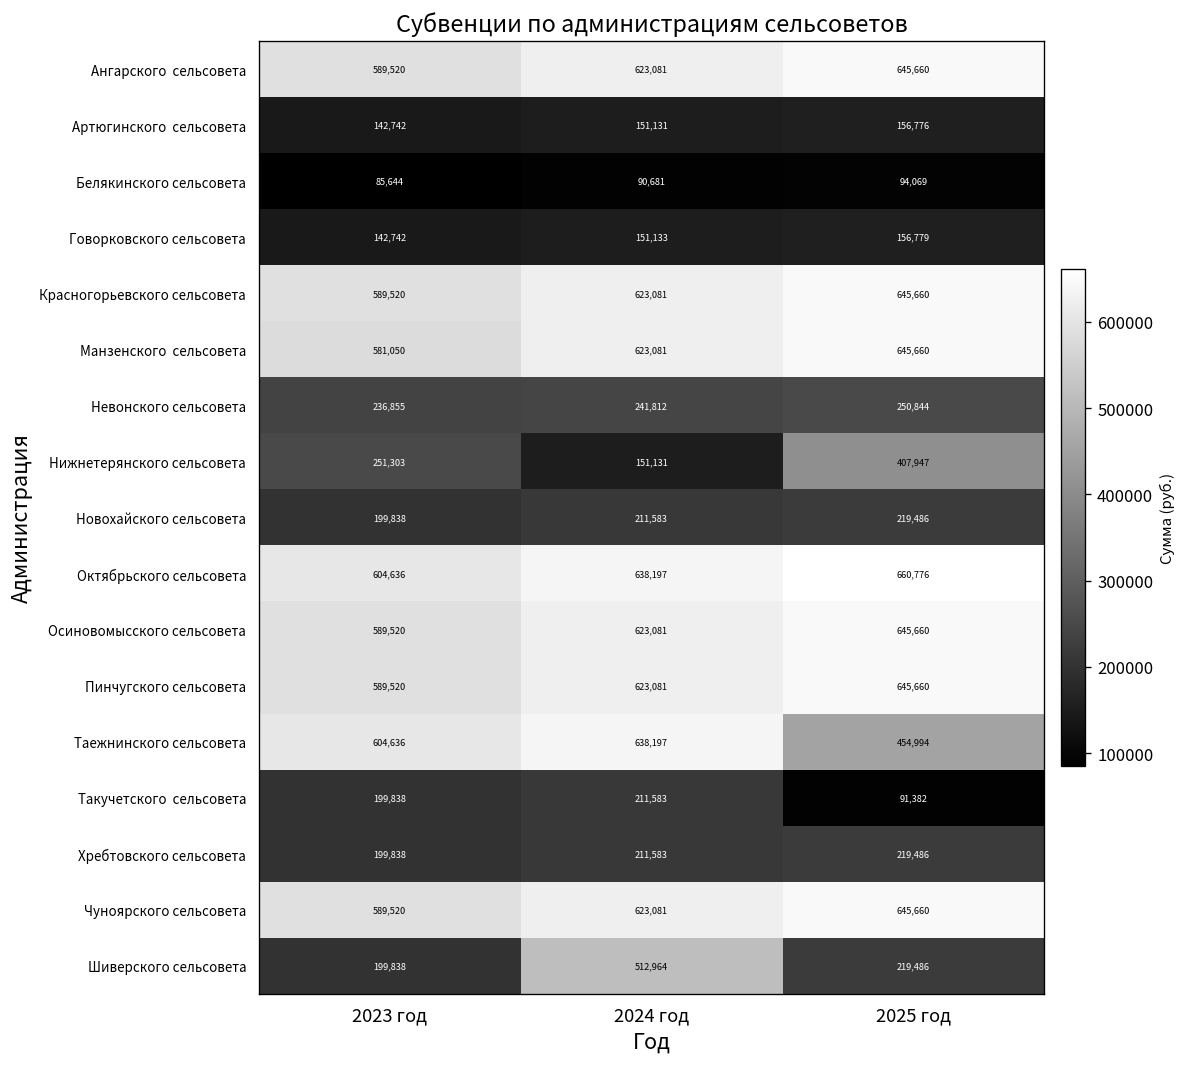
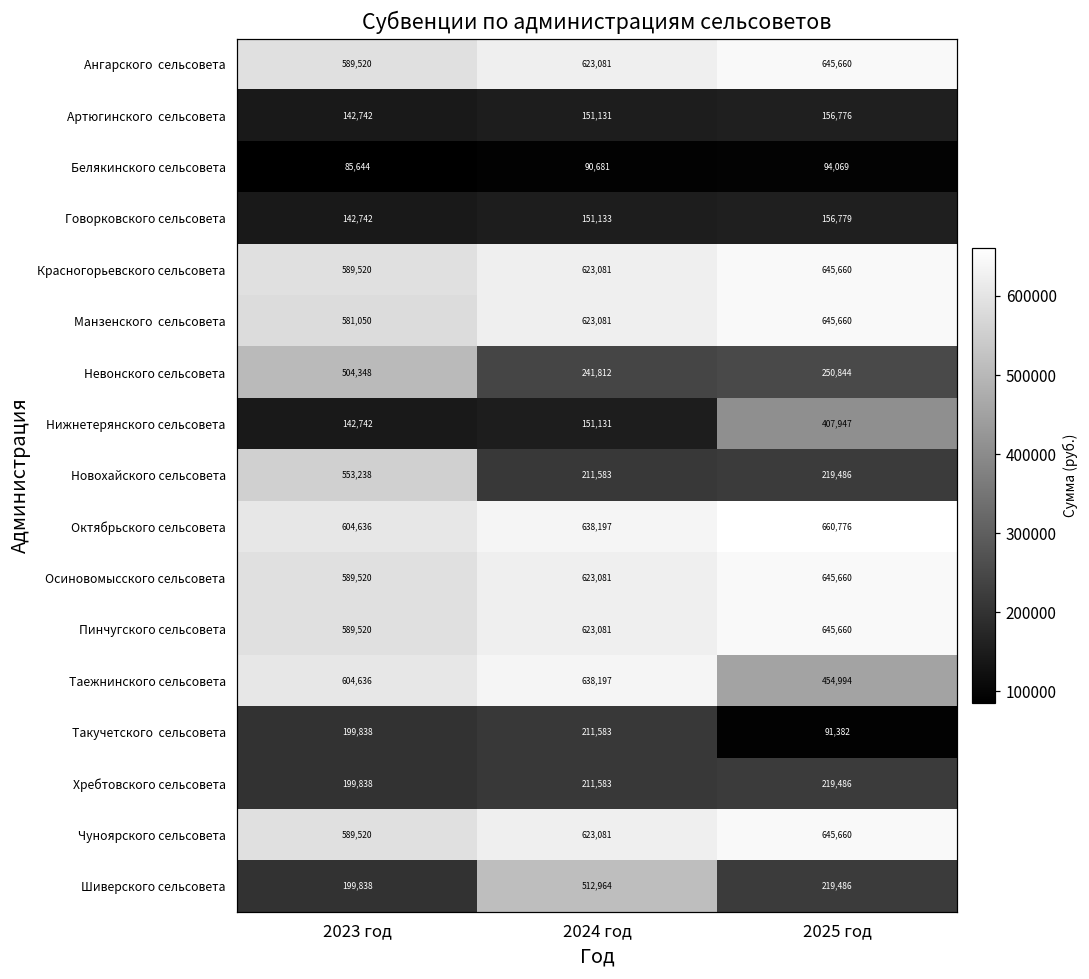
  {
    "Ангарского сельсовета": {
      "2023 год": "589,520",
      "2024 год": "623,081",
      "2025 год": "645,660"
    },
    "Артюгинского сельсовета": {
      "2023 год": "142,742",
      "2024 год": "151,131",
      "2025 год": "156,776"
    },
    "Белякинского сельсовета": {
      "2023 год": "85,644",
      "2024 год": "90,681",
      "2025 год": "94,069"
    },
    "Говорковского сельсовета": {
      "2023 год": "142,742",
      "2024 год": "151,133",
      "2025 год": "156,779"
    },
    "Красногорьевского сельсовета": {
      "2023 год": "589,520",
      "2024 год": "623,081",
      "2025 год": "645,660"
    },
    "Манзенского сельсовета": {
      "2023 год": "581,050",
      "2024 год": "623,081",
      "2025 год": "645,660"
    },
    "Невонского сельсовета": {
-     "2023 год": "236,855",
+     "2023 год": "504,348",
      "2024 год": "241,812",
      "2025 год": "250,844"
    },
    "Нижнетерянского сельсовета": {
-     "2023 год": "251,303",
+     "2023 год": "142,742",
      "2024 год": "151,131",
      "2025 год": "407,947"
    },
    "Новохайского сельсовета": {
-     "2023 год": "199,838",
+     "2023 год": "553,238",
      "2024 год": "211,583",
      "2025 год": "219,486"
    },
    "Октябрьского сельсовета": {
      "2023 год": "604,636",
      "2024 год": "638,197",
      "2025 год": "660,776"
    },
    "Осиновомысского сельсовета": {
      "2023 год": "589,520",
      "2024 год": "623,081",
      "2025 год": "645,660"
    },
    "Пинчугского сельсовета": {
      "2023 год": "589,520",
      "2024 год": "623,081",
      "2025 год": "645,660"
    },
    "Таежнинского сельсовета": {
      "2023 год": "604,636",
      "2024 год": "638,197",
      "2025 год": "454,994"
    },
    "Такучетского сельсовета": {
      "2023 год": "199,838",
      "2024 год": "211,583",
      "2025 год": "91,382"
    },
    "Хребтовского сельсовета": {
      "2023 год": "199,838",
      "2024 год": "211,583",
      "2025 год": "219,486"
    },
    "Чуноярского сельсовета": {
      "2023 год": "589,520",
      "2024 год": "623,081",
      "2025 год": "645,660"
    },
    "Шиверского сельсовета": {
      "2023 год": "199,838",
      "2024 год": "512,964",
      "2025 год": "219,486"
    }
  }
